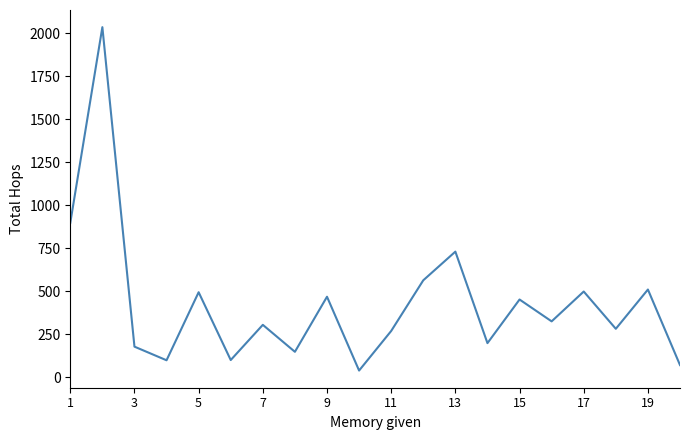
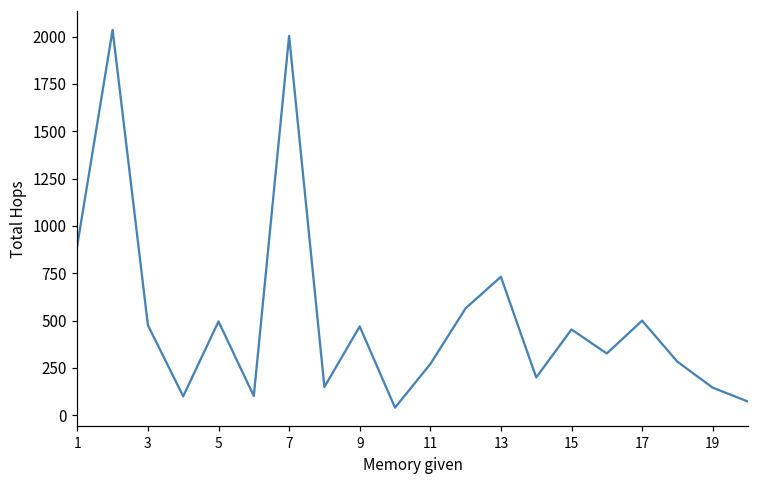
  {
    "1": 900,
-   "3": 180,
+   "3": 480,
    "5": 500,
-   "7": 310,
+   "7": 2000,
    "9": 470,
    "11": 270,
    "13": 730,
    "15": 450,
    "17": 500,
-   "19": 510
+   "19": 150
  }
